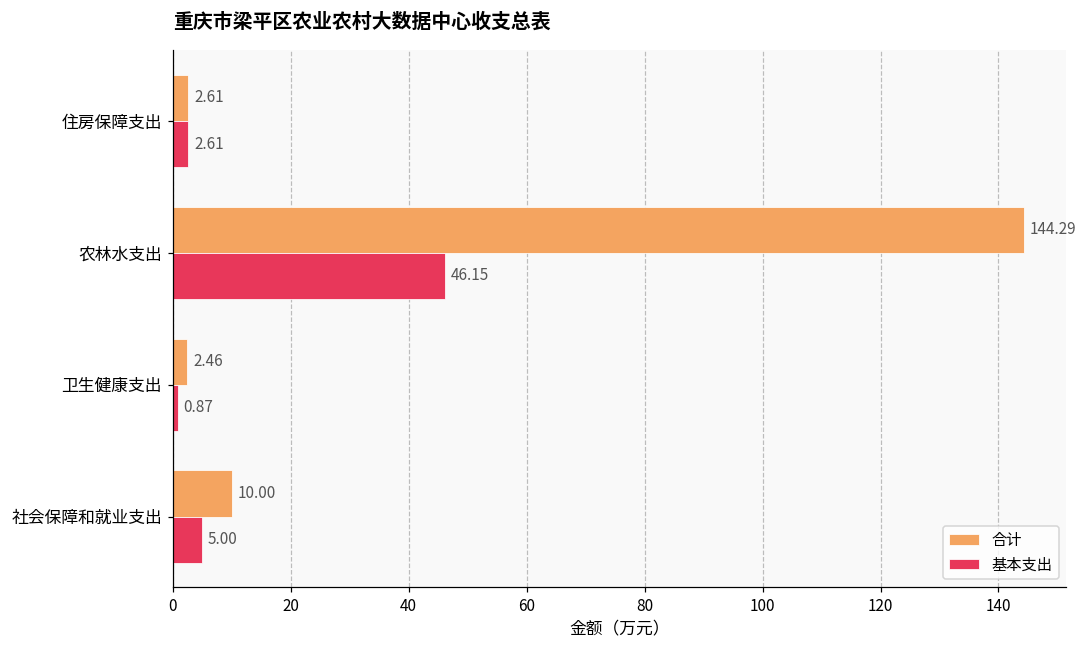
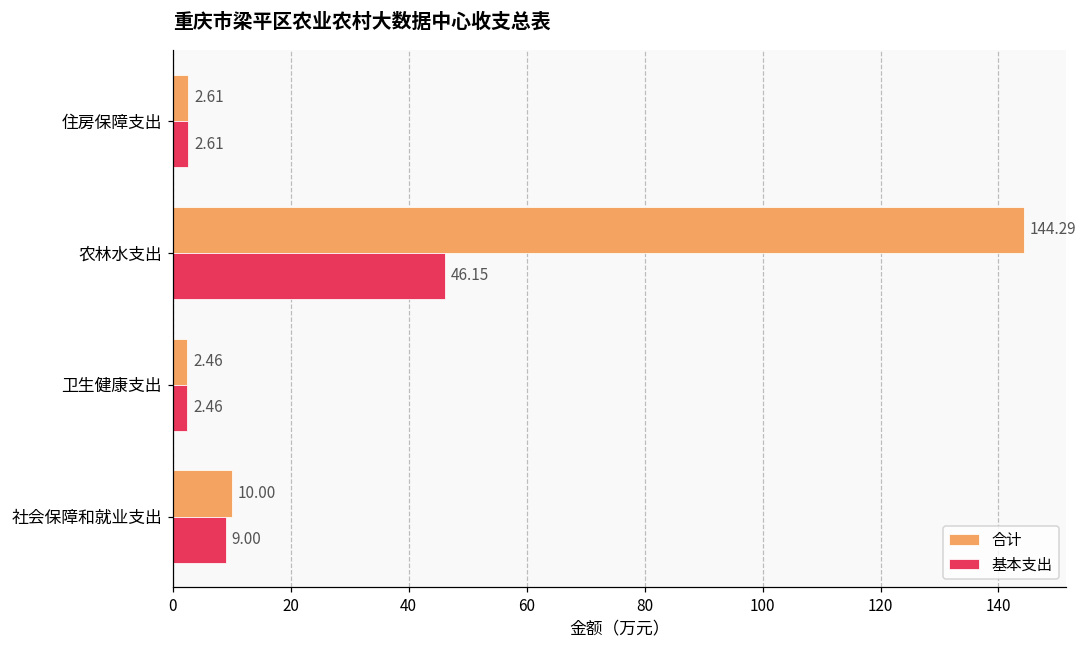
  {
    "合计": {
      "住房保障支出": 2.61,
      "农林水支出": 144.29,
      "卫生健康支出": 2.46,
      "社会保障和就业支出": 10.00
    },
    "基本支出": {
      "住房保障支出": 2.61,
      "农林水支出": 46.15,
-     "卫生健康支出": 0.87,
-     "社会保障和就业支出": 5.00
+     "卫生健康支出": 2.46,
+     "社会保障和就业支出": 9.00
    }
  }
